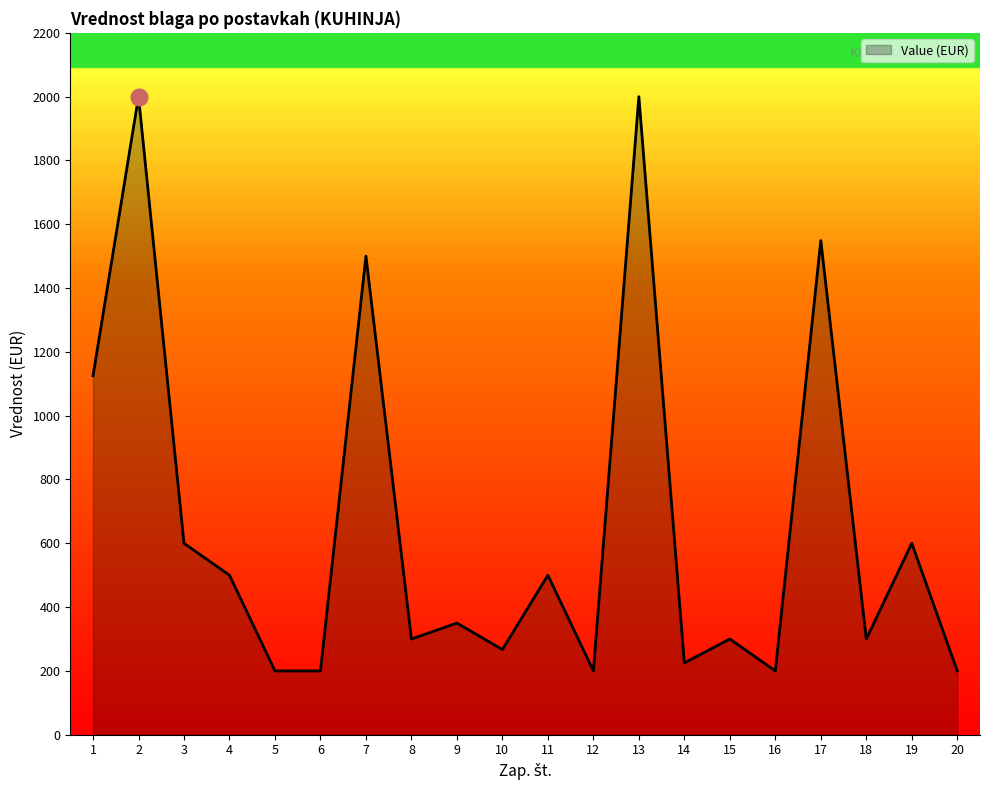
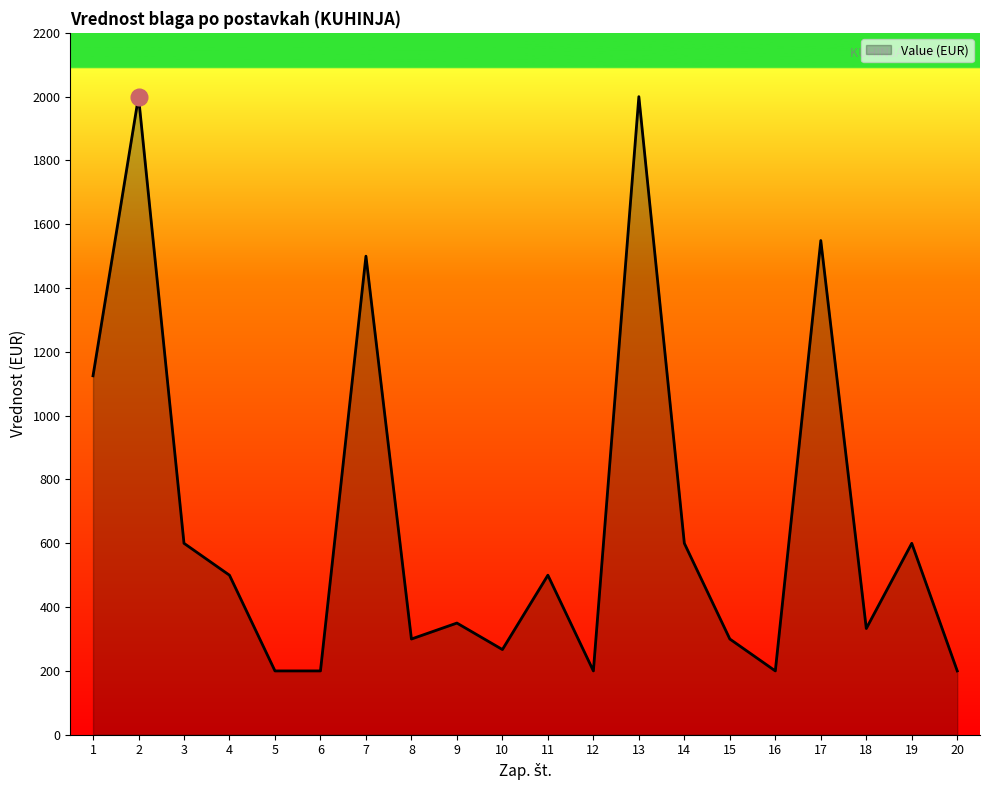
  {
    "Value (EUR)": {
      "1": 1130,
      "3": 600,
      "4": 500,
      "5": 200,
      "6": 200,
      "7": 1500,
      "8": 300,
      "9": 350,
      "10": 270,
      "11": 500,
      "12": 200,
      "13": 2000,
-     "14": 230,
+     "14": 600,
      "15": 300,
      "16": 200,
      "17": 1550,
-     "18": 300,
+     "18": 330,
      "19": 600,
      "20": 200
    }
  }
